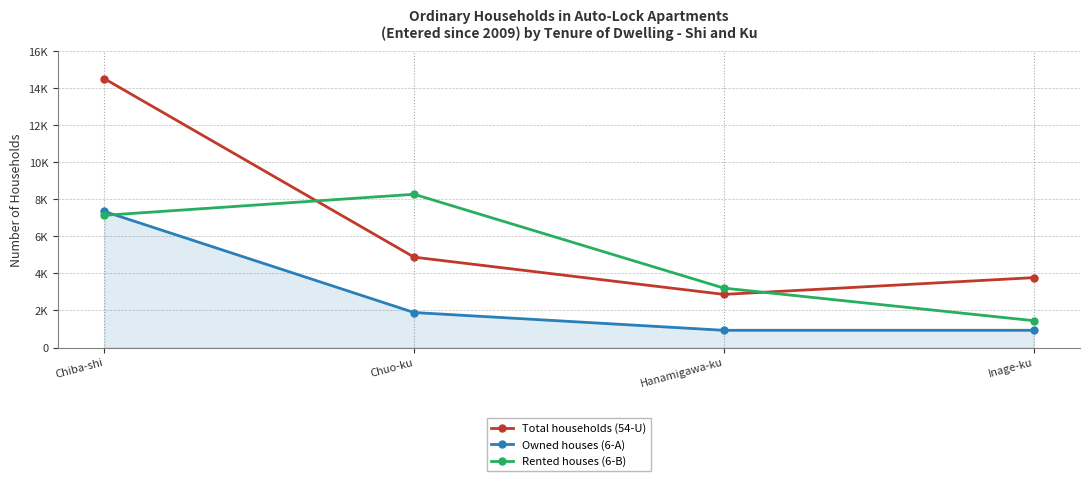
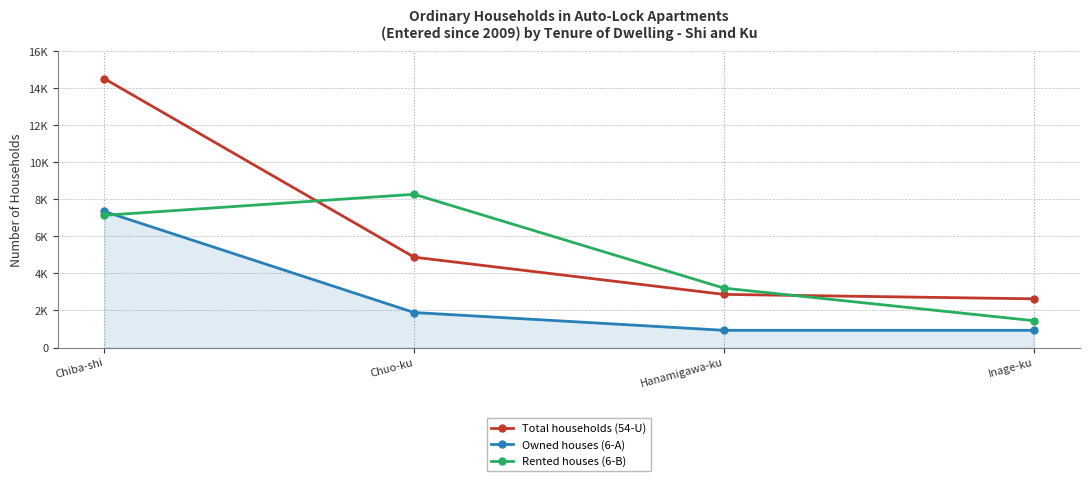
  {
    "Total households (54-U)": {
      "Chiba-shi": 14500,
      "Chuo-ku": 4900,
      "Hanamigawa-ku": 2900,
-     "Inage-ku": 3800
+     "Inage-ku": 2600
    },
    "Owned houses (6-A)": {
      "Chiba-shi": 7400,
      "Chuo-ku": 1900,
      "Hanamigawa-ku": 900,
      "Inage-ku": 900
    },
    "Rented houses (6-B)": {
      "Chiba-shi": 7100,
      "Chuo-ku": 8300,
      "Hanamigawa-ku": 3200,
      "Inage-ku": 1500
    }
  }
